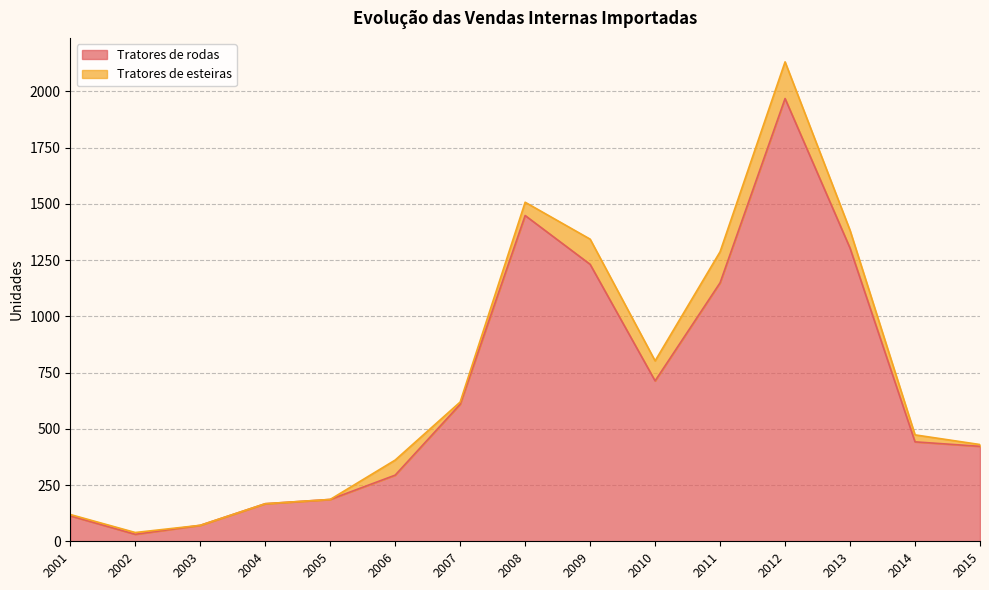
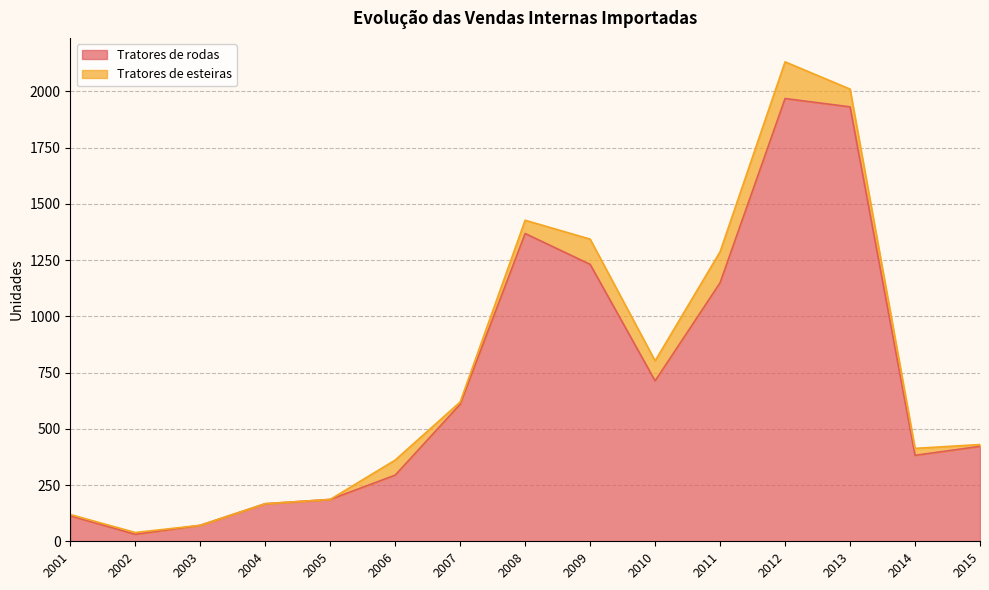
  {
    "Tratores de rodas": {
      "2006": 290,
-     "2008": 1450,
+     "2008": 1370,
      "2009": 1230,
      "2010": 710,
      "2011": 1150,
      "2012": 1970,
-     "2013": 1300,
-     "2014": 440
+     "2013": 1930,
+     "2014": 380
    },
    "Tratores de esteiras": {
      "2006": 70,
      "2008": 60,
      "2009": 110,
      "2010": 90,
      "2011": 140,
      "2012": 160,
      "2013": 80,
      "2014": 30
    }
  }
